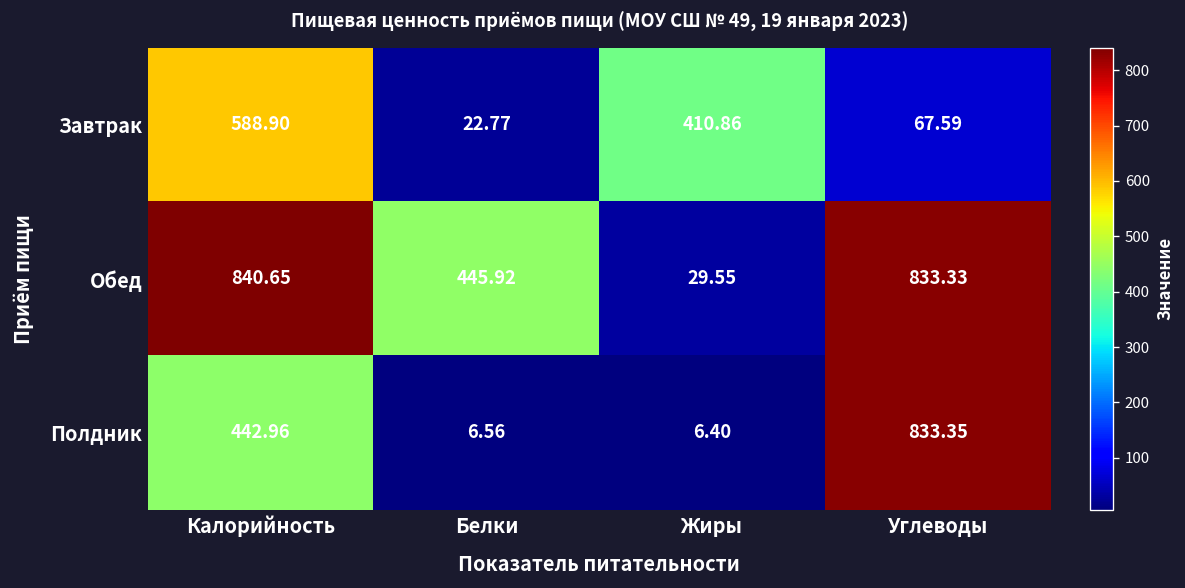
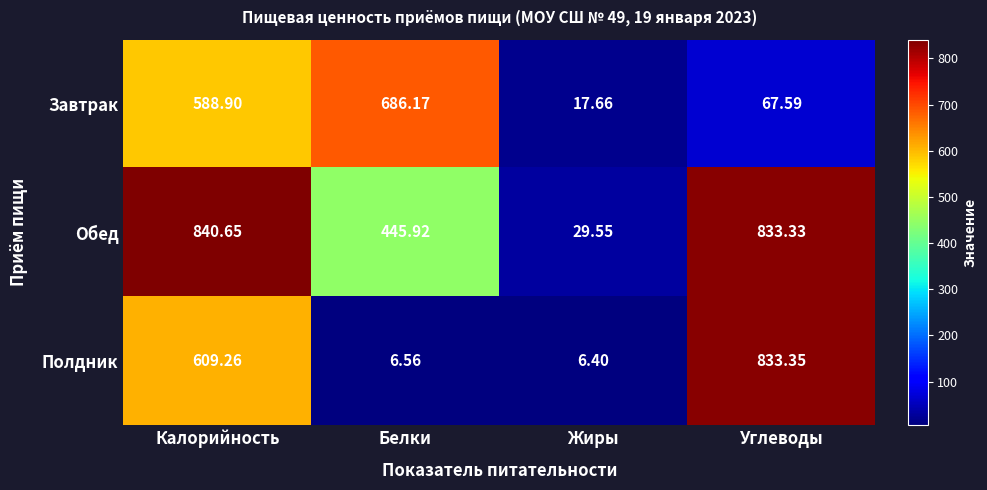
  {
    "Завтрак": {
      "Калорийность": 588.90,
-     "Белки": 22.77,
-     "Жиры": 410.86,
+     "Белки": 686.17,
+     "Жиры": 17.66,
      "Углеводы": 67.59
    },
    "Обед": {
      "Калорийность": 840.65,
      "Белки": 445.92,
      "Жиры": 29.55,
      "Углеводы": 833.33
    },
    "Полдник": {
-     "Калорийность": 442.96,
+     "Калорийность": 609.26,
      "Белки": 6.56,
      "Жиры": 6.40,
      "Углеводы": 833.35
    }
  }
